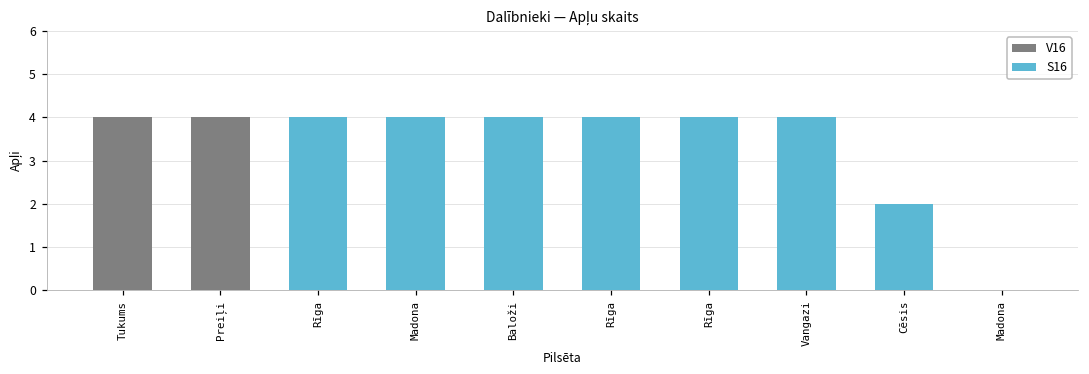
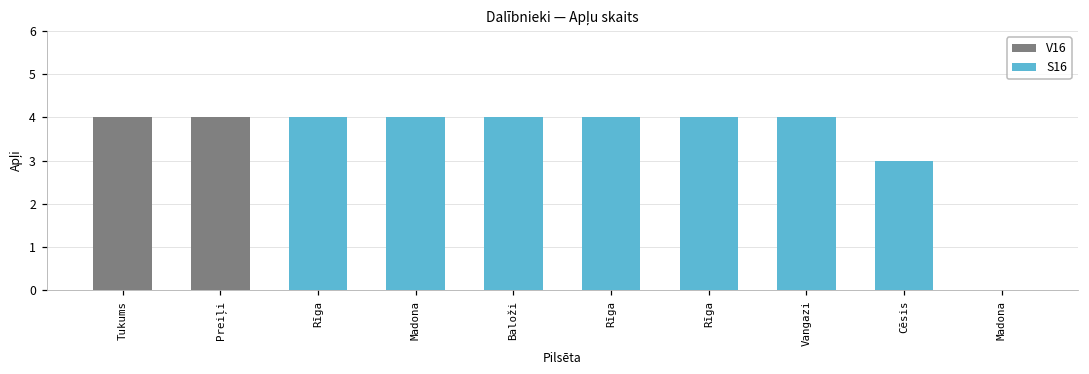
  {
    "V16": {
      "Tukums": 4,
      "Preiļi": 4,
      "Madona": 0
    },
    "S16": {
      "Madona": 4,
      "Baloži": 4,
      "Vangazi": 4,
-     "Cēsis": 2
+     "Cēsis": 3
    }
  }
